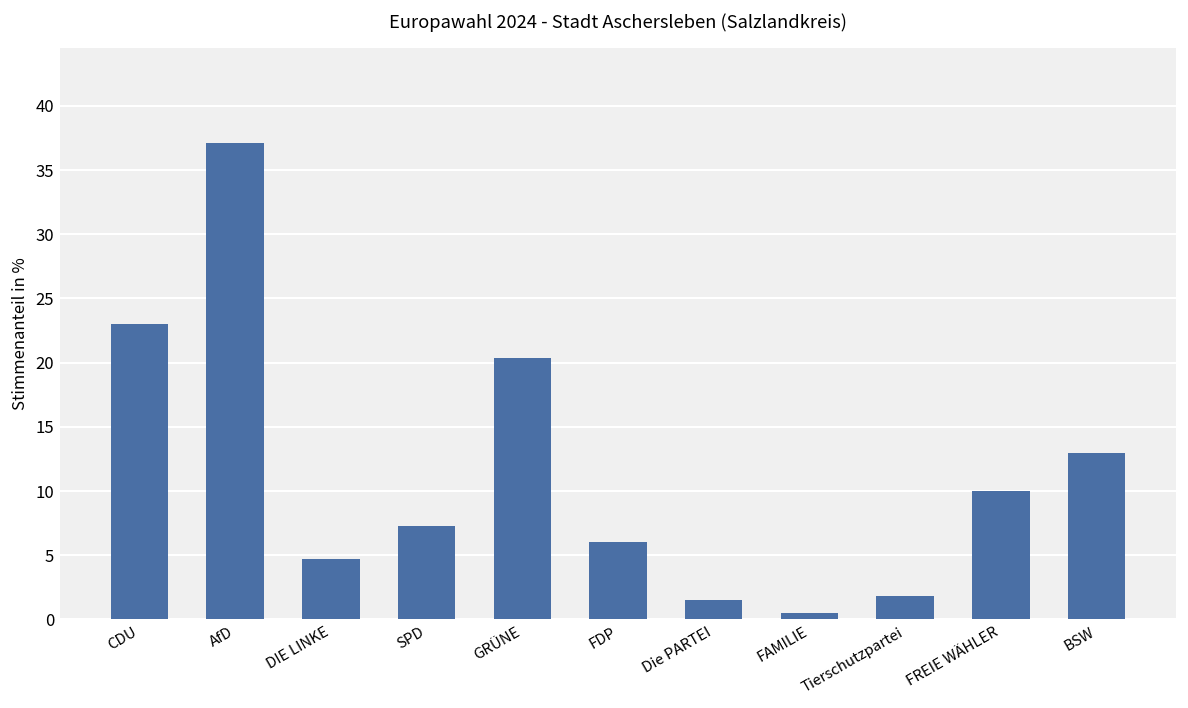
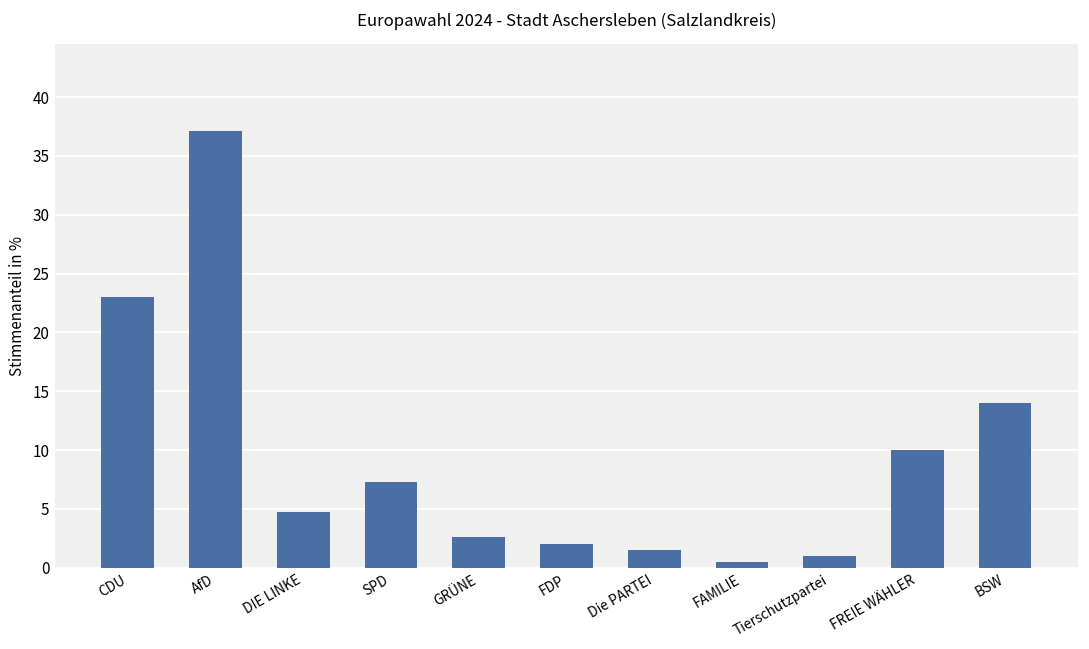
  {
    "CDU": 23.0,
    "AfD": 37.1,
    "DIE LINKE": 4.7,
    "SPD": 7.3,
-   "GRÜNE": 20.4,
-   "FDP": 6,
+   "GRÜNE": 2.6,
+   "FDP": 2,
    "Die PARTEI": 1.5,
    "FAMILIE": 0.5,
-   "Tierschutzpartei": 1.8,
+   "Tierschutzpartei": 1.0,
    "FREIE WÄHLER": 10.0,
-   "BSW": 13
+   "BSW": 14
  }
